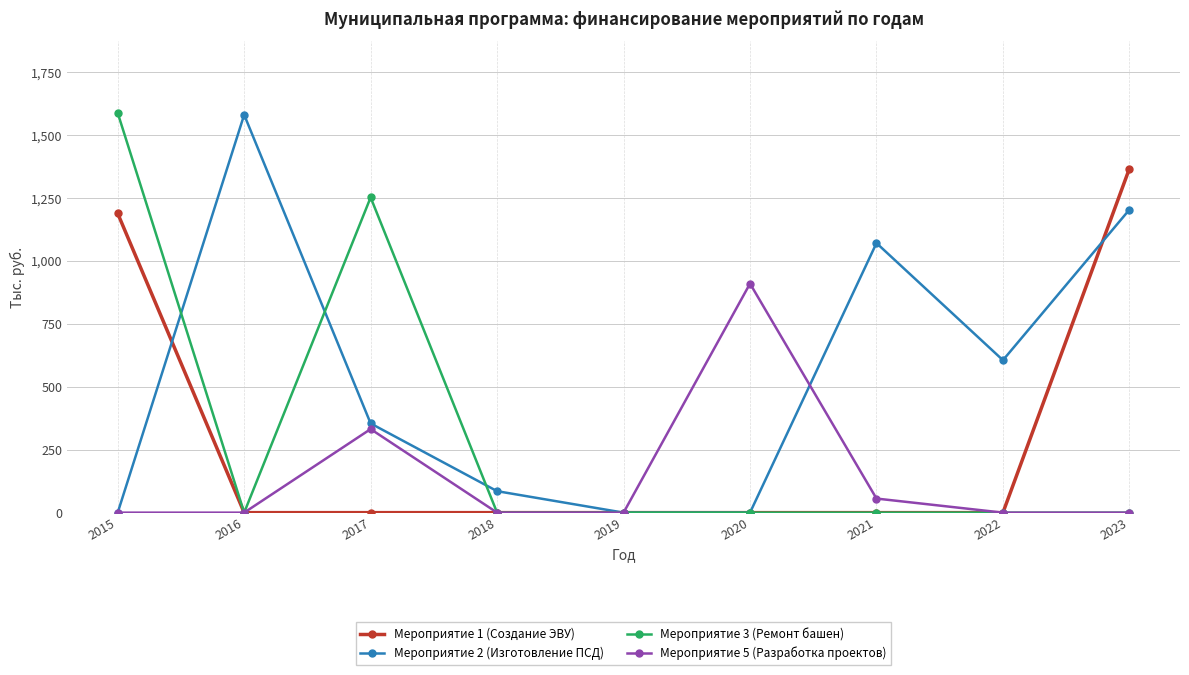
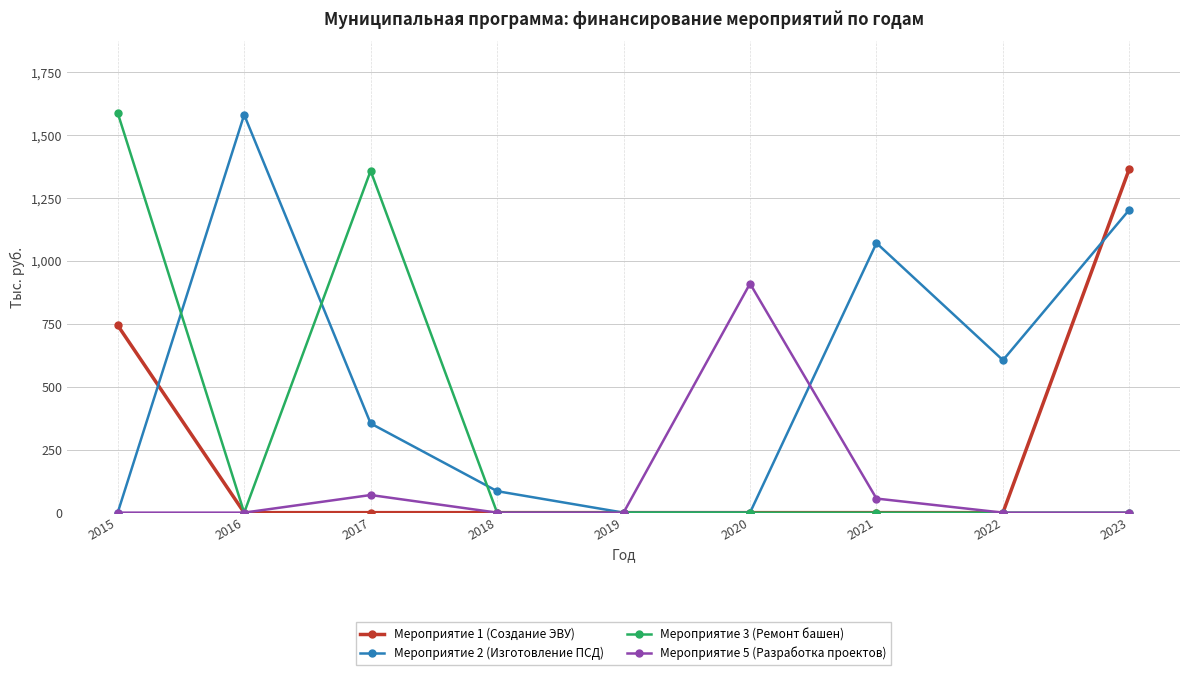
  {
    "Мероприятие 1 (Создание ЭВУ)": {
-     "2015": "1,190",
+     "2015": "740",
      "2017": "0",
      "2023": "1,370"
    },
    "Мероприятие 2 (Изготовление ПСД)": {
      "2016": "1,580",
      "2017": "350",
      "2018": "90",
      "2021": "1,070",
      "2022": "610",
      "2023": "1,200"
    },
    "Мероприятие 3 (Ремонт башен)": {
      "2015": "1,590",
-     "2017": "1,250"
+     "2017": "1,360"
    },
    "Мероприятие 5 (Разработка проектов)": {
-     "2017": "330",
+     "2017": "70",
      "2020": "910",
      "2021": "60"
    }
  }
